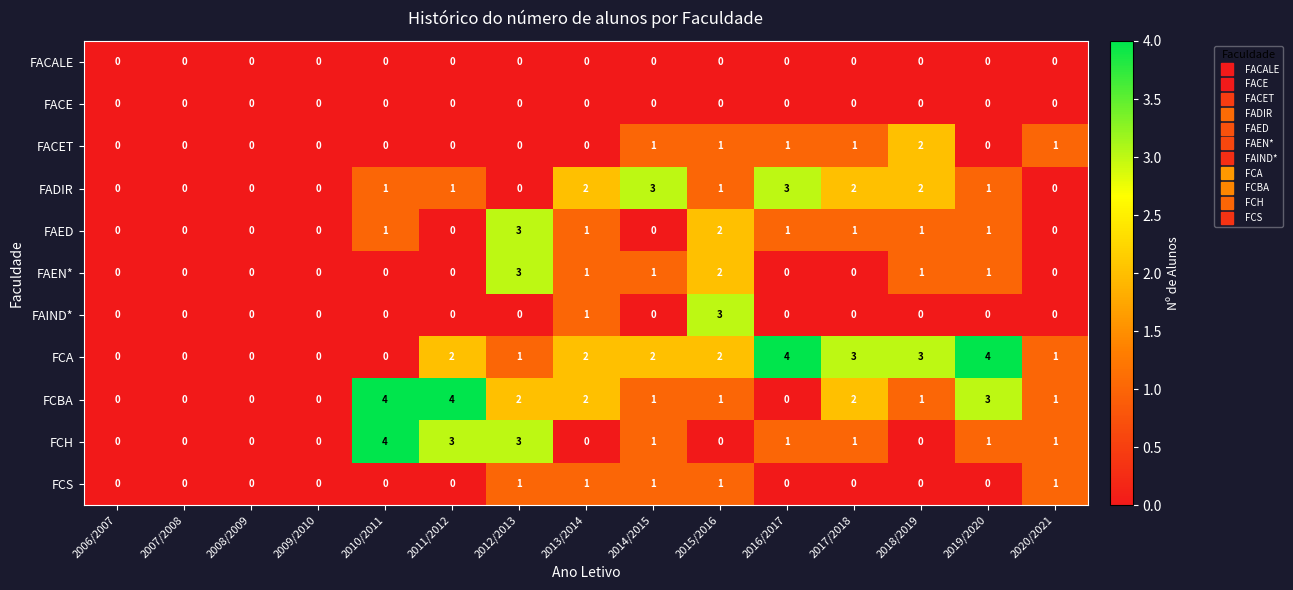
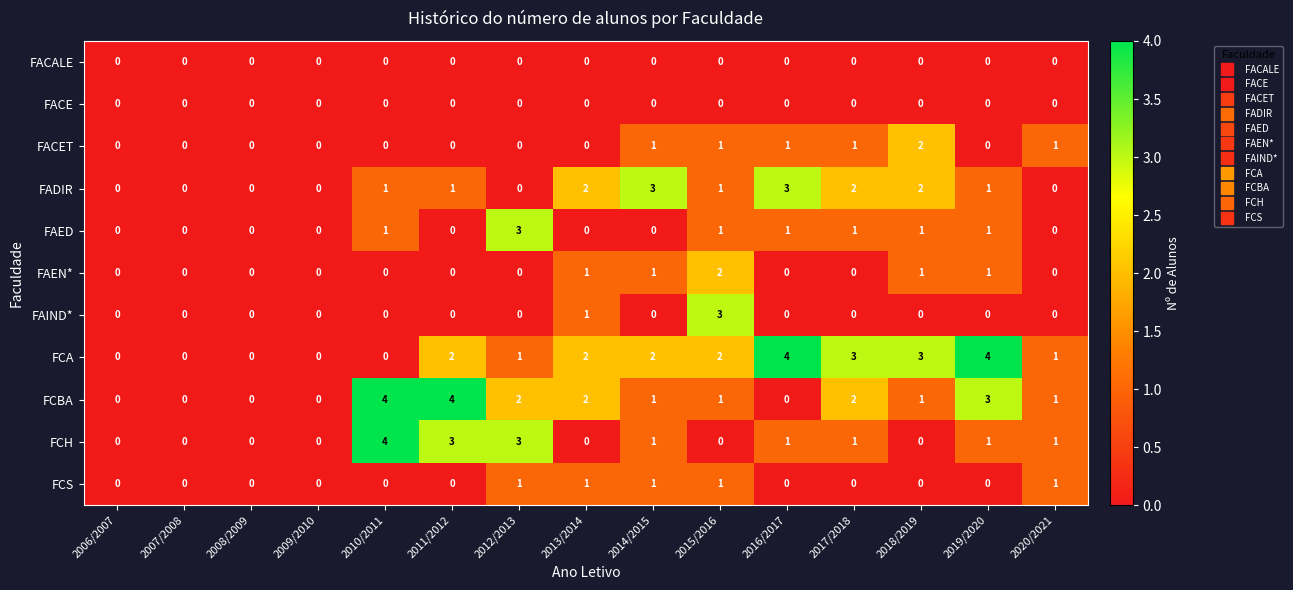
  {
    "FACALE": {
      "2006/2007": 0,
      "2007/2008": 0,
      "2008/2009": 0,
      "2009/2010": 0,
      "2010/2011": 0,
      "2011/2012": 0,
      "2012/2013": 0,
      "2013/2014": 0,
      "2014/2015": 0,
      "2015/2016": 0,
      "2016/2017": 0,
      "2017/2018": 0,
      "2018/2019": 0,
      "2019/2020": 0,
      "2020/2021": 0
    },
    "FACE": {
      "2006/2007": 0,
      "2007/2008": 0,
      "2008/2009": 0,
      "2009/2010": 0,
      "2010/2011": 0,
      "2011/2012": 0,
      "2012/2013": 0,
      "2013/2014": 0,
      "2014/2015": 0,
      "2015/2016": 0,
      "2016/2017": 0,
      "2017/2018": 0,
      "2018/2019": 0,
      "2019/2020": 0,
      "2020/2021": 0
    },
    "FACET": {
      "2006/2007": 0,
      "2007/2008": 0,
      "2008/2009": 0,
      "2009/2010": 0,
      "2010/2011": 0,
      "2011/2012": 0,
      "2012/2013": 0,
      "2013/2014": 0,
      "2014/2015": 1,
      "2015/2016": 1,
      "2016/2017": 1,
      "2017/2018": 1,
      "2018/2019": 2,
      "2019/2020": 0,
      "2020/2021": 1
    },
    "FADIR": {
      "2006/2007": 0,
      "2007/2008": 0,
      "2008/2009": 0,
      "2009/2010": 0,
      "2010/2011": 1,
      "2011/2012": 1,
      "2012/2013": 0,
      "2013/2014": 2,
      "2014/2015": 3,
      "2015/2016": 1,
      "2016/2017": 3,
      "2017/2018": 2,
      "2018/2019": 2,
      "2019/2020": 1,
      "2020/2021": 0
    },
    "FAED": {
      "2006/2007": 0,
      "2007/2008": 0,
      "2008/2009": 0,
      "2009/2010": 0,
      "2010/2011": 1,
      "2011/2012": 0,
      "2012/2013": 3,
-     "2013/2014": 1,
+     "2013/2014": 0,
      "2014/2015": 0,
-     "2015/2016": 2,
+     "2015/2016": 1,
      "2016/2017": 1,
      "2017/2018": 1,
      "2018/2019": 1,
      "2019/2020": 1,
      "2020/2021": 0
    },
    "FAEN*": {
      "2006/2007": 0,
      "2007/2008": 0,
      "2008/2009": 0,
      "2009/2010": 0,
      "2010/2011": 0,
      "2011/2012": 0,
-     "2012/2013": 3,
+     "2012/2013": 0,
      "2013/2014": 1,
      "2014/2015": 1,
      "2015/2016": 2,
      "2016/2017": 0,
      "2017/2018": 0,
      "2018/2019": 1,
      "2019/2020": 1,
      "2020/2021": 0
    },
    "FAIND*": {
      "2006/2007": 0,
      "2007/2008": 0,
      "2008/2009": 0,
      "2009/2010": 0,
      "2010/2011": 0,
      "2011/2012": 0,
      "2012/2013": 0,
      "2013/2014": 1,
      "2014/2015": 0,
      "2015/2016": 3,
      "2016/2017": 0,
      "2017/2018": 0,
      "2018/2019": 0,
      "2019/2020": 0,
      "2020/2021": 0
    },
    "FCA": {
      "2006/2007": 0,
      "2007/2008": 0,
      "2008/2009": 0,
      "2009/2010": 0,
      "2010/2011": 0,
      "2011/2012": 2,
      "2012/2013": 1,
      "2013/2014": 2,
      "2014/2015": 2,
      "2015/2016": 2,
      "2016/2017": 4,
      "2017/2018": 3,
      "2018/2019": 3,
      "2019/2020": 4,
      "2020/2021": 1
    },
    "FCBA": {
      "2006/2007": 0,
      "2007/2008": 0,
      "2008/2009": 0,
      "2009/2010": 0,
      "2010/2011": 4,
      "2011/2012": 4,
      "2012/2013": 2,
      "2013/2014": 2,
      "2014/2015": 1,
      "2015/2016": 1,
      "2016/2017": 0,
      "2017/2018": 2,
      "2018/2019": 1,
      "2019/2020": 3,
      "2020/2021": 1
    },
    "FCH": {
      "2006/2007": 0,
      "2007/2008": 0,
      "2008/2009": 0,
      "2009/2010": 0,
      "2010/2011": 4,
      "2011/2012": 3,
      "2012/2013": 3,
      "2013/2014": 0,
      "2014/2015": 1,
      "2015/2016": 0,
      "2016/2017": 1,
      "2017/2018": 1,
      "2018/2019": 0,
      "2019/2020": 1,
      "2020/2021": 1
    },
    "FCS": {
      "2006/2007": 0,
      "2007/2008": 0,
      "2008/2009": 0,
      "2009/2010": 0,
      "2010/2011": 0,
      "2011/2012": 0,
      "2012/2013": 1,
      "2013/2014": 1,
      "2014/2015": 1,
      "2015/2016": 1,
      "2016/2017": 0,
      "2017/2018": 0,
      "2018/2019": 0,
      "2019/2020": 0,
      "2020/2021": 1
    }
  }
